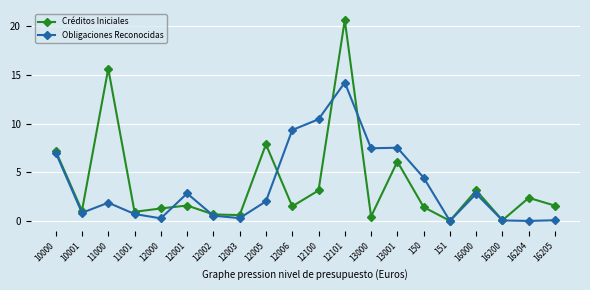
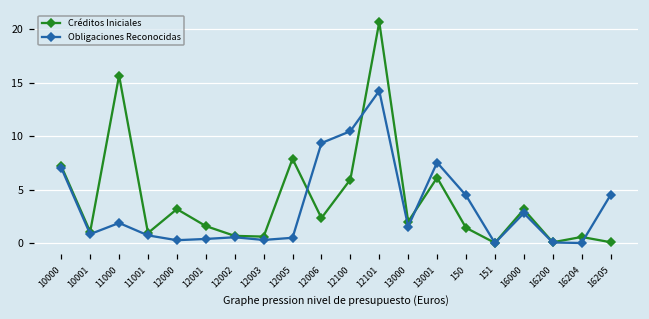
  {
    "Créditos Iniciales": {
      "11000": 16,
-     "12000": 1,
+     "12000": 3,
      "12001": 2,
      "12003": 1,
      "12005": 8,
-     "12006": 1.5,
-     "12100": 3,
+     "12006": 2.3,
+     "12100": 6,
      "12101": 21,
-     "13000": 0,
+     "13000": 2,
      "13001": 6,
      "150": 1,
      "16000": 3,
-     "16204": 2,
-     "16205": 2
+     "16204": 1,
+     "16205": 0
    },
    "Obligaciones Reconocidas": {
      "11000": 2,
      "12000": 0,
-     "12001": 3,
+     "12001": 0,
      "12003": 0,
-     "12005": 2,
+     "12005": 0,
      "12006": 9,
      "12100": 10,
      "12101": 14,
-     "13000": 7,
+     "13000": 2,
      "13001": 8,
      "150": 4,
      "16000": 3,
      "16204": 0,
-     "16205": 0
+     "16205": 4
    }
  }
